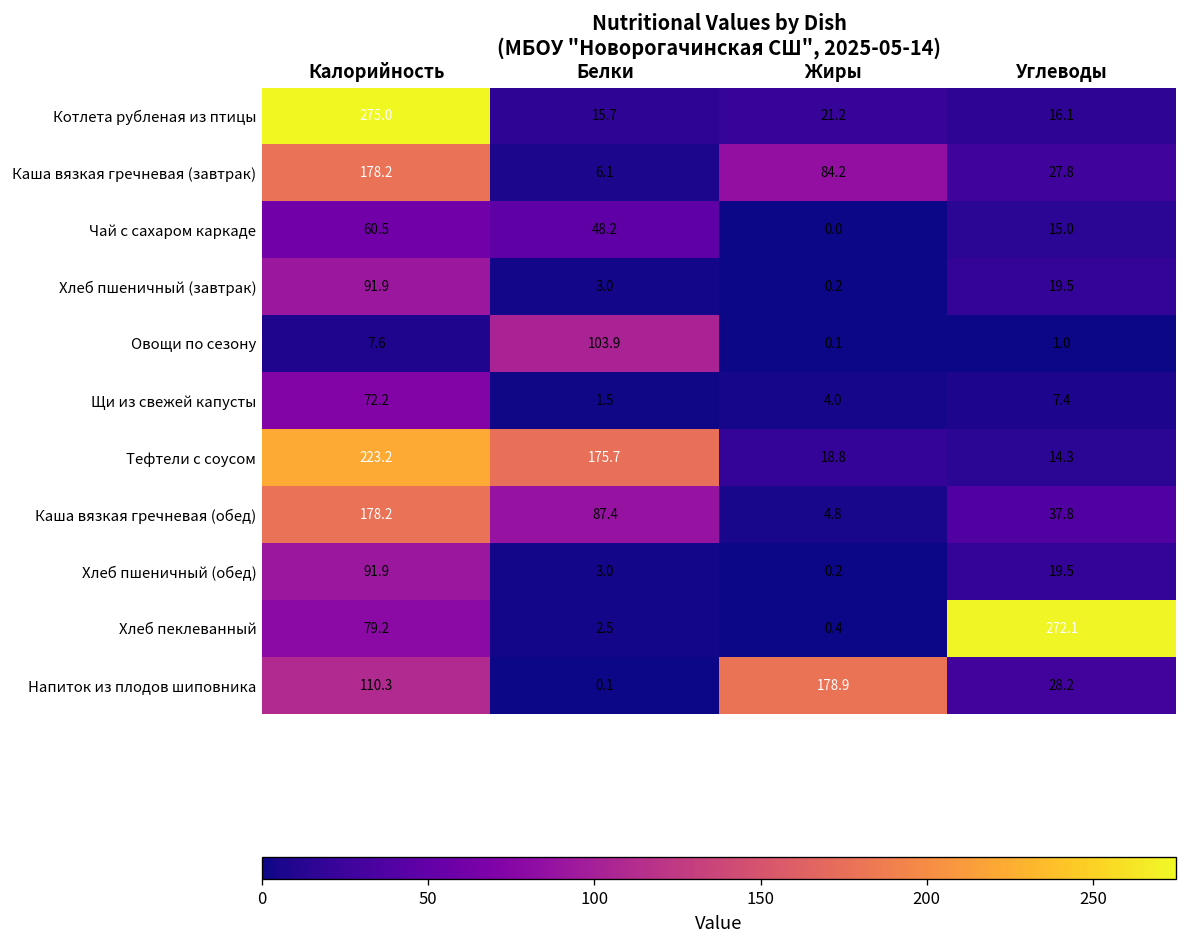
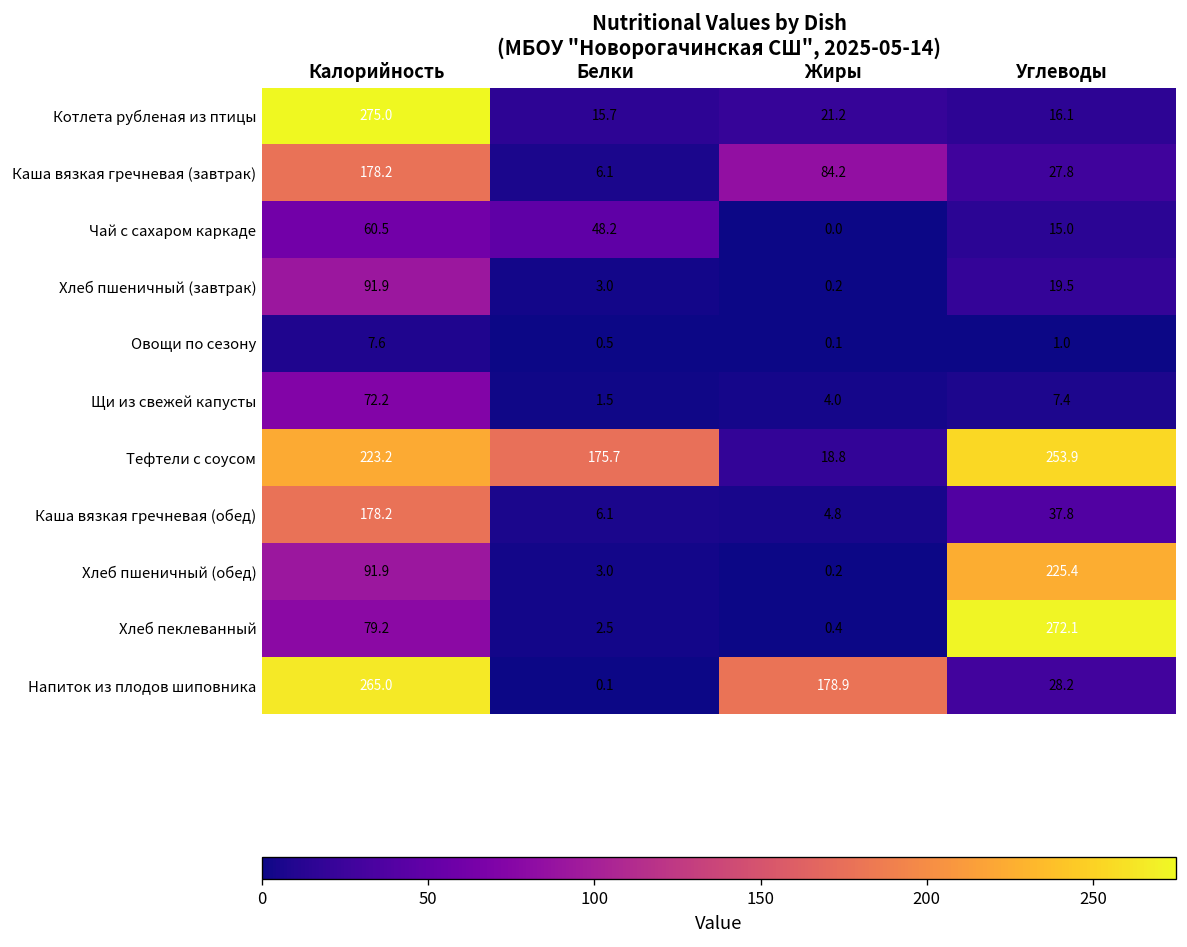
  {
    "Котлета рубленая из птицы": {
      "Калорийность": 275.0,
      "Белки": 15.7,
      "Жиры": 21.2,
      "Углеводы": 16.1
    },
    "Каша вязкая гречневая (завтрак)": {
      "Калорийность": 178.2,
      "Белки": 6.1,
      "Жиры": 84.2,
      "Углеводы": 27.8
    },
    "Чай с сахаром каркаде": {
      "Калорийность": 60.5,
      "Белки": 48.2,
      "Жиры": 0.0,
      "Углеводы": 15.0
    },
    "Хлеб пшеничный (завтрак)": {
      "Калорийность": 91.9,
      "Белки": 3.0,
      "Жиры": 0.2,
      "Углеводы": 19.5
    },
    "Овощи по сезону": {
      "Калорийность": 7.6,
-     "Белки": 103.9,
+     "Белки": 0.5,
      "Жиры": 0.1,
      "Углеводы": 1.0
    },
    "Щи из свежей капусты": {
      "Калорийность": 72.2,
      "Белки": 1.5,
      "Жиры": 4.0,
      "Углеводы": 7.4
    },
    "Тефтели с соусом": {
      "Калорийность": 223.2,
      "Белки": 175.7,
      "Жиры": 18.8,
-     "Углеводы": 14.3
+     "Углеводы": 253.9
    },
    "Каша вязкая гречневая (обед)": {
      "Калорийность": 178.2,
-     "Белки": 87.4,
+     "Белки": 6.1,
      "Жиры": 4.8,
      "Углеводы": 37.8
    },
    "Хлеб пшеничный (обед)": {
      "Калорийность": 91.9,
      "Белки": 3.0,
      "Жиры": 0.2,
-     "Углеводы": 19.5
+     "Углеводы": 225.4
    },
    "Хлеб пеклеванный": {
      "Калорийность": 79.2,
      "Белки": 2.5,
      "Жиры": 0.4,
      "Углеводы": 272.1
    },
    "Напиток из плодов шиповника": {
-     "Калорийность": 110.3,
+     "Калорийность": 265.0,
      "Белки": 0.1,
      "Жиры": 178.9,
      "Углеводы": 28.2
    }
  }
